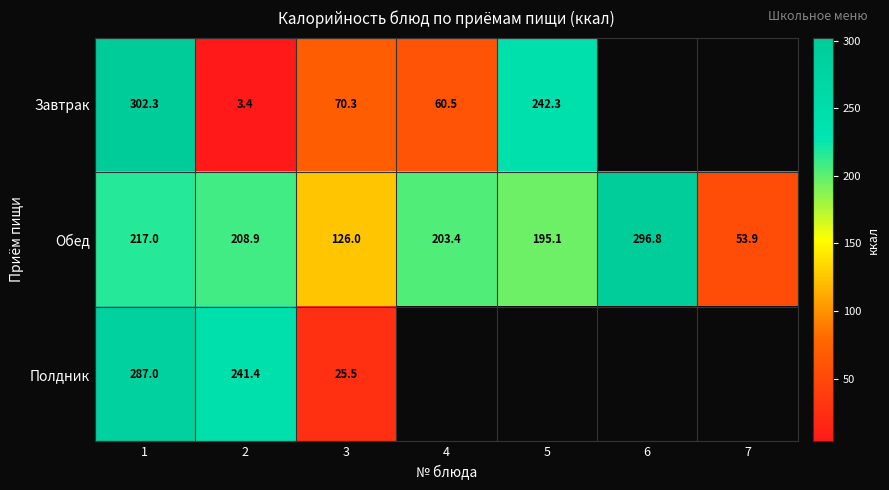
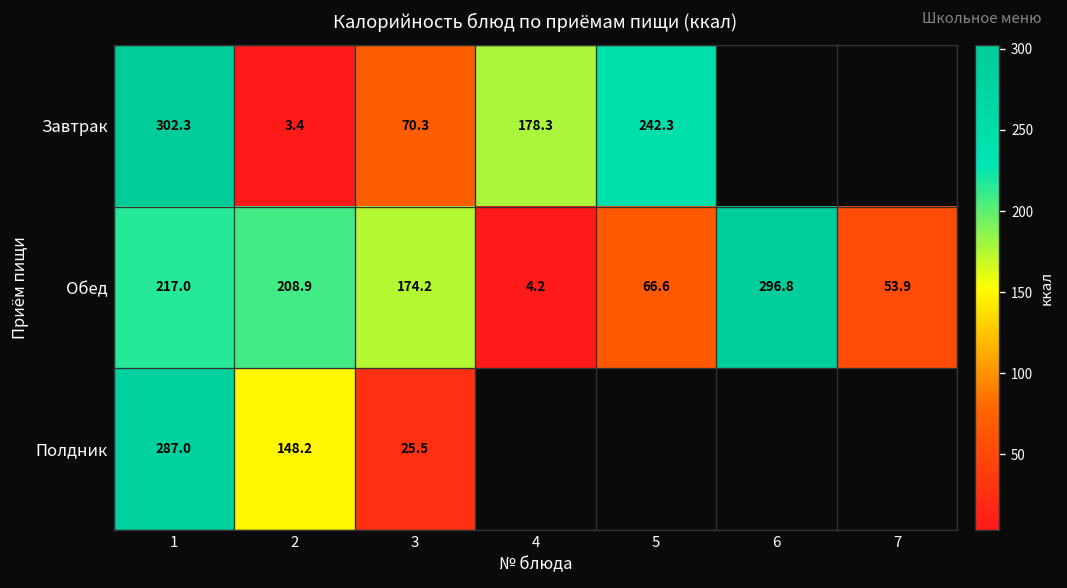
  {
    "Завтрак": {
      "1": 302.3,
      "2": 3.4,
      "3": 70.3,
-     "4": 60.5,
+     "4": 178.3,
      "5": 242.3
    },
    "Обед": {
      "1": 217.0,
      "2": 208.9,
-     "3": 126.0,
-     "4": 203.4,
-     "5": 195.1,
+     "3": 174.2,
+     "4": 4.2,
+     "5": 66.6,
      "6": 296.8,
      "7": 53.9
    },
    "Полдник": {
      "1": 287.0,
-     "2": 241.4,
+     "2": 148.2,
      "3": 25.5
    }
  }
